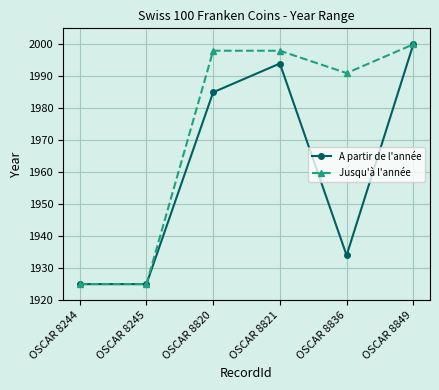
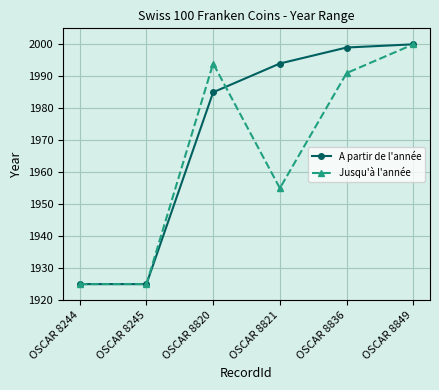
  {
    "A partir de l'année": {
      "OSCAR 8820": 1985,
      "OSCAR 8821": 1994,
-     "OSCAR 8836": 1934
+     "OSCAR 8836": 1999
    },
    "Jusqu'à l'année": {
-     "OSCAR 8820": 1998,
-     "OSCAR 8821": 1998,
+     "OSCAR 8820": 1994,
+     "OSCAR 8821": 1955,
      "OSCAR 8836": 1991
    }
  }
